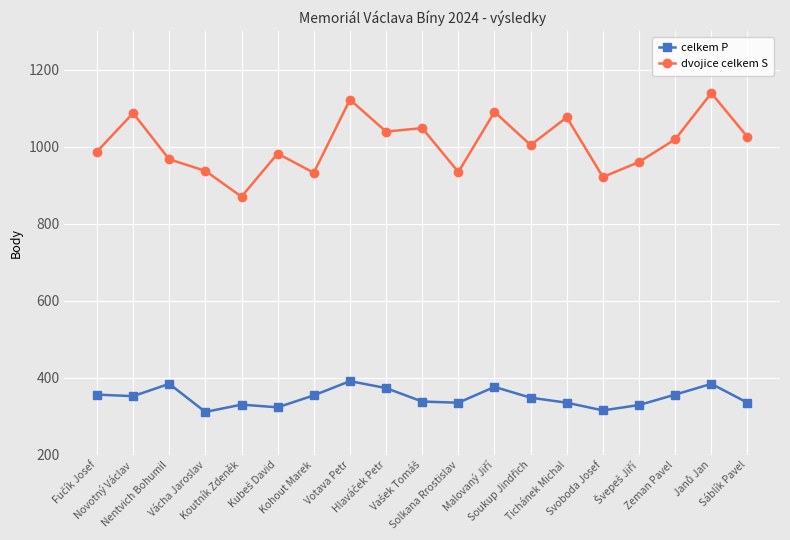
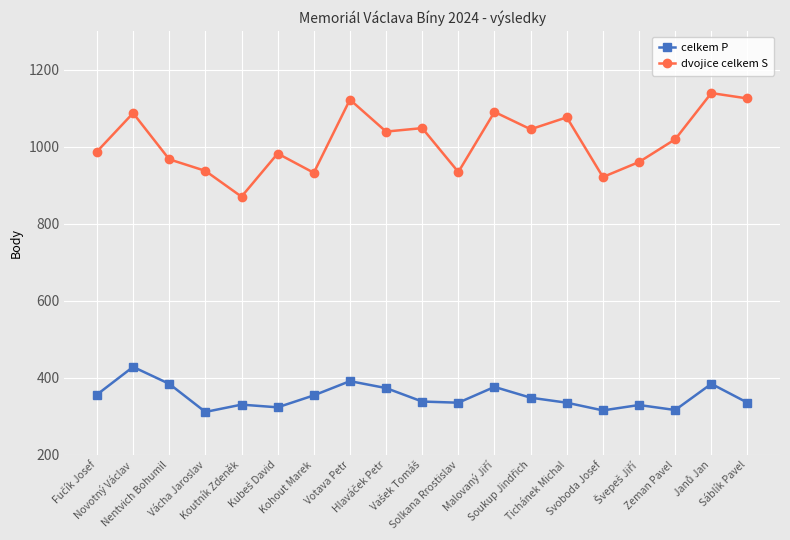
  {
    "celkem P": {
      "Fučík Josef": 360,
-     "Novotný Václav": 350,
+     "Novotný Václav": 430,
      "Nentvich Bohumil": 380,
      "Vácha Jaroslav": 310,
      "Koutník Zdeněk": 330,
      "Kubeš David": 320,
      "Kohout Marek": 350,
      "Votava Petr": 390,
      "Hlaváček Petr": 370,
      "Vašek Tomáš": 340,
      "Solkana Rrostislav": 340,
      "Malovaný Jiří": 380,
      "Soukup Jindřich": 350,
      "Tichánek Michal": 340,
      "Svoboda Josef": 320,
      "Švepeš Jiří": 330,
-     "Zeman Pavel": 360,
+     "Zeman Pavel": 320,
      "Janů Jan": 380,
      "Sáblík Pavel": 340
    },
    "dvojice celkem S": {
      "Fučík Josef": 990,
      "Novotný Václav": 1090,
      "Nentvich Bohumil": 970,
      "Vácha Jaroslav": 940,
      "Koutník Zdeněk": 870,
      "Kubeš David": 980,
      "Kohout Marek": 930,
      "Votava Petr": 1120,
      "Hlaváček Petr": 1040,
      "Vašek Tomáš": 1050,
      "Solkana Rrostislav": 930,
      "Malovaný Jiří": 1090,
-     "Soukup Jindřich": 1000,
+     "Soukup Jindřich": 1050,
      "Tichánek Michal": 1080,
      "Svoboda Josef": 920,
      "Švepeš Jiří": 960,
      "Zeman Pavel": 1020,
      "Janů Jan": 1140,
-     "Sáblík Pavel": 1030
+     "Sáblík Pavel": 1130
    }
  }
